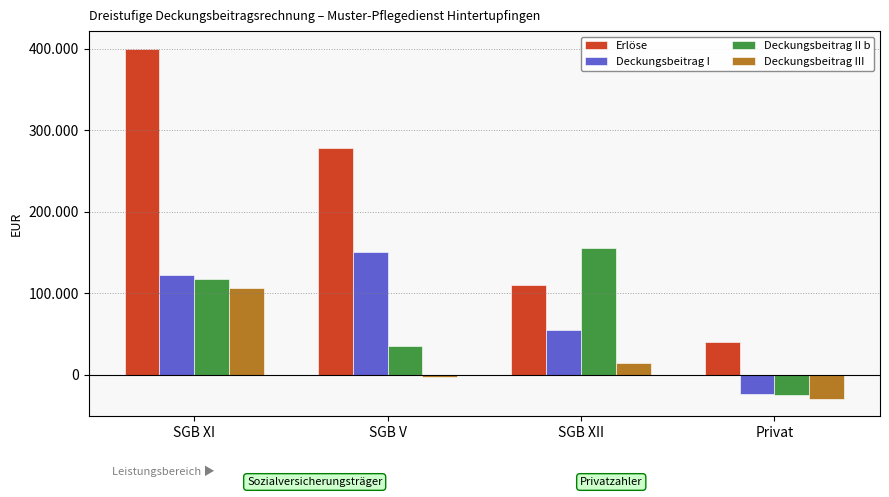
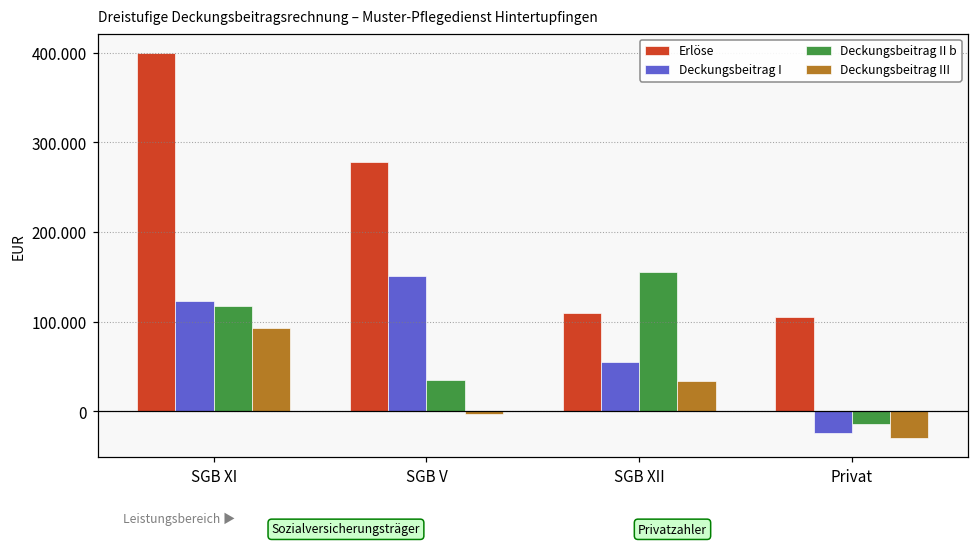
  {
    "Erlöse": {
      "SGB XI": 400,
      "SGB V": 280,
      "SGB XII": 110,
-     "Privat": 40
+     "Privat": 110
    },
    "Deckungsbeitrag I": {
      "SGB XI": 120,
      "SGB V": 150,
      "SGB XII": 60,
      "Privat": -20
    },
    "Deckungsbeitrag II b": {
      "SGB XI": 120,
      "SGB V": 40,
      "SGB XII": 160,
-     "Privat": -30
+     "Privat": -10
    },
    "Deckungsbeitrag III": {
-     "SGB XI": 110,
-     "SGB XII": 10,
+     "SGB XI": 90,
+     "SGB XII": 30,
      "Privat": -30
    }
  }
